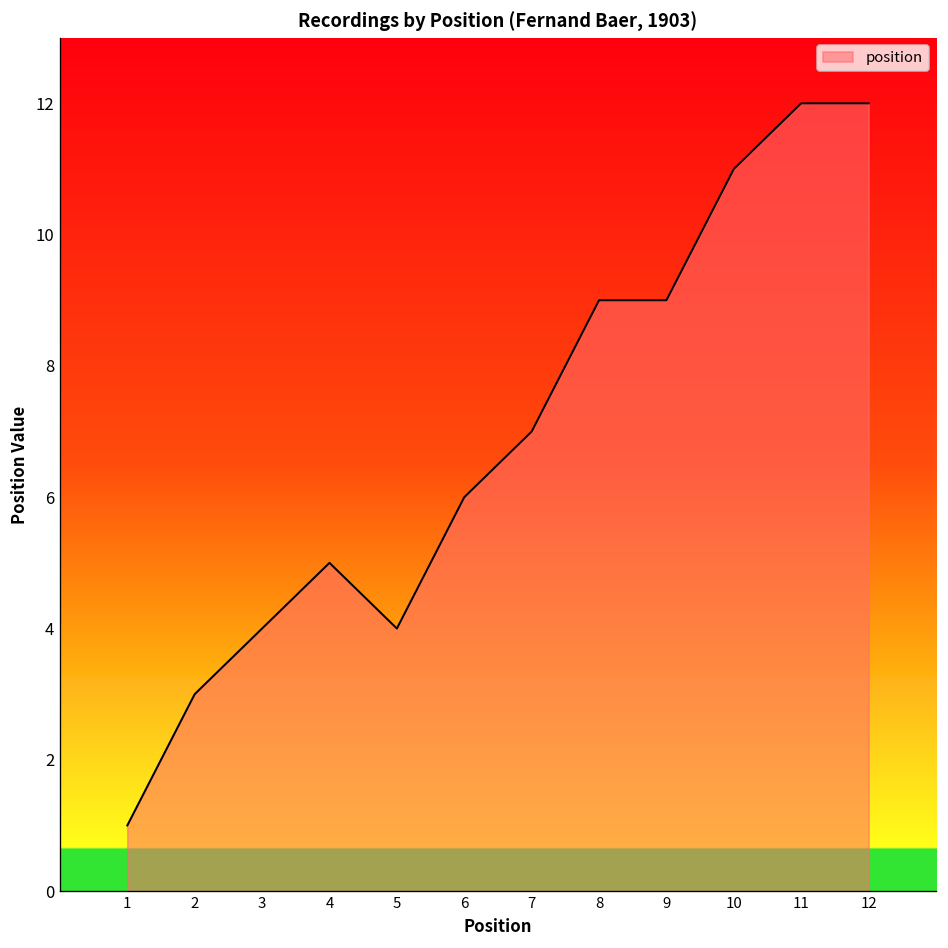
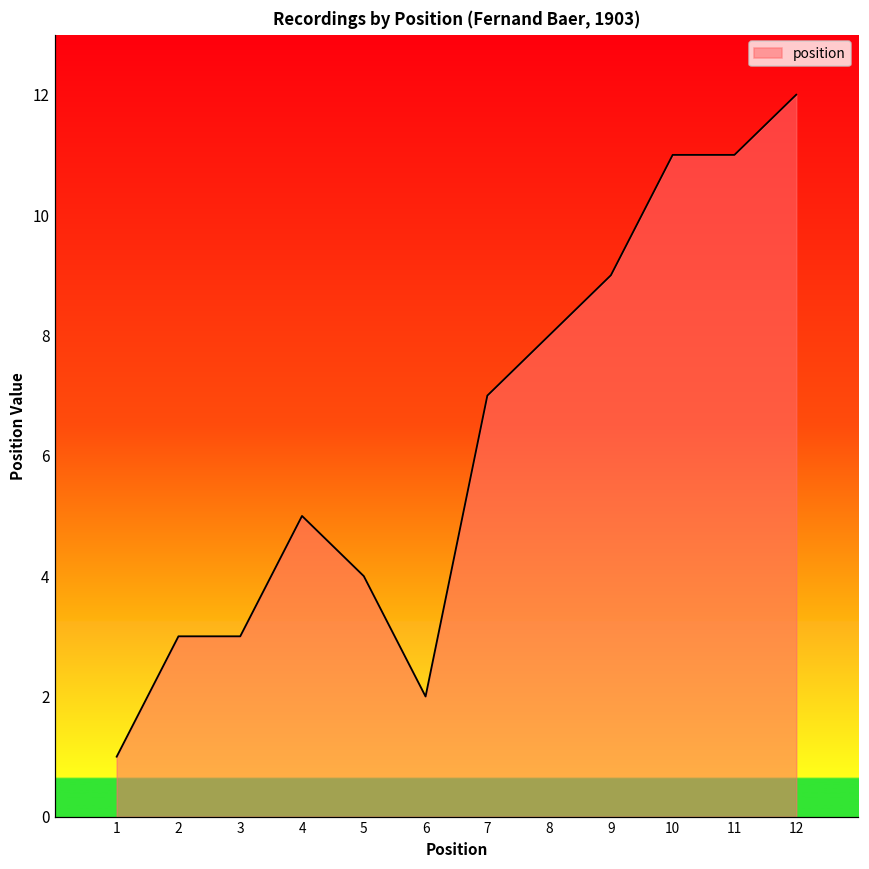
  {
    "1": 1,
    "2": 3,
-   "3": 4,
+   "3": 3,
    "4": 5,
    "5": 4,
-   "6": 6,
+   "6": 2,
    "7": 7,
-   "8": 9,
+   "8": 8,
    "9": 9,
    "10": 11,
-   "11": 12,
+   "11": 11,
    "12": 12
  }
